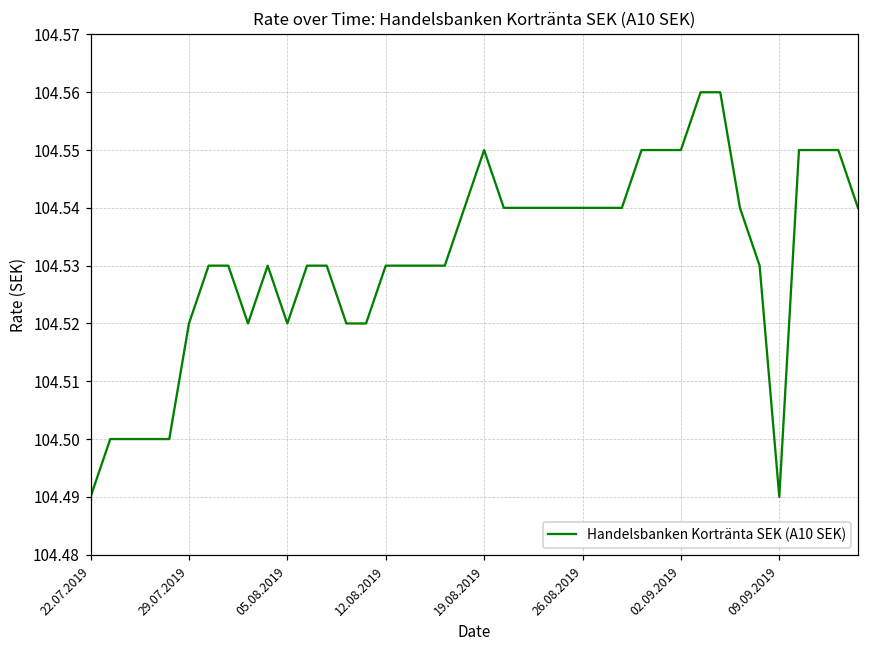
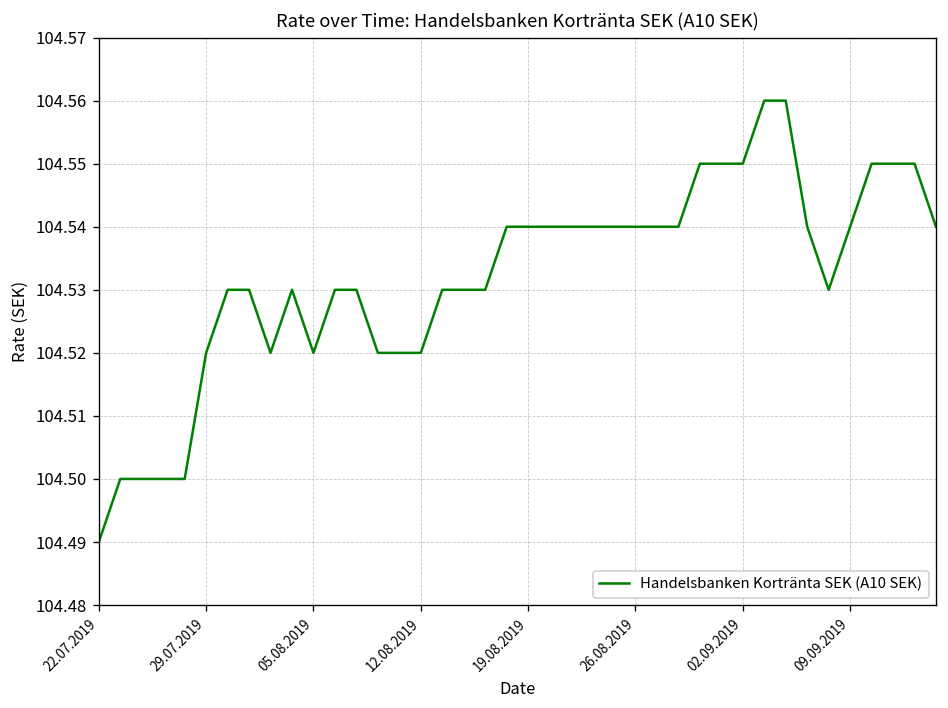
  {
    "22.07.2019": 104.49,
    "29.07.2019": 104.52,
    "05.08.2019": 104.52,
-   "12.08.2019": 104.53,
-   "19.08.2019": 104.55,
+   "12.08.2019": 104.52,
+   "19.08.2019": 104.54,
    "26.08.2019": 104.54,
    "02.09.2019": 104.55,
-   "09.09.2019": 104.49
+   "09.09.2019": 104.54
  }
